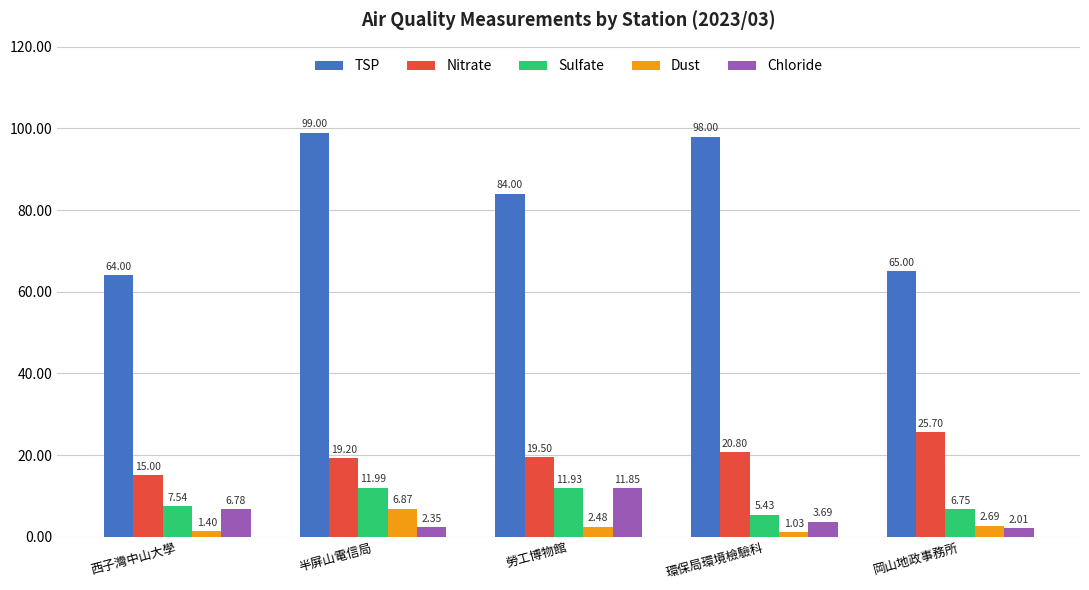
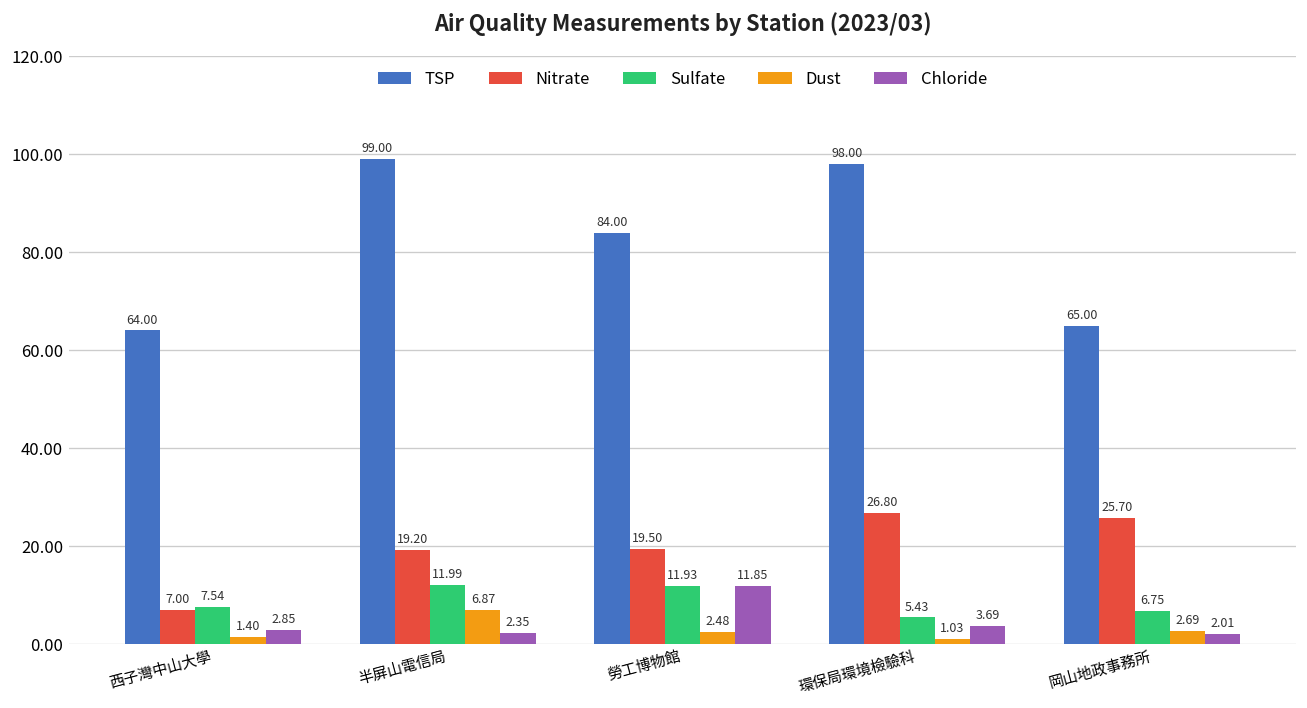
  {
    "TSP": {
      "西子灣中山大學": 64.00,
      "半屏山電信局": 99.00,
      "勞工博物館": 84.00,
      "環保局環境檢驗科": 98.00,
      "岡山地政事務所": 65.00
    },
    "Nitrate": {
-     "西子灣中山大學": 15.00,
+     "西子灣中山大學": 7.00,
      "半屏山電信局": 19.20,
      "勞工博物館": 19.50,
-     "環保局環境檢驗科": 20.80,
+     "環保局環境檢驗科": 26.80,
      "岡山地政事務所": 25.70
    },
    "Sulfate": {
      "西子灣中山大學": 7.54,
      "半屏山電信局": 11.99,
      "勞工博物館": 11.93,
      "環保局環境檢驗科": 5.43,
      "岡山地政事務所": 6.75
    },
    "Dust": {
      "西子灣中山大學": 1.40,
      "半屏山電信局": 6.87,
      "勞工博物館": 2.48,
      "環保局環境檢驗科": 1.03,
      "岡山地政事務所": 2.69
    },
    "Chloride": {
-     "西子灣中山大學": 6.78,
+     "西子灣中山大學": 2.85,
      "半屏山電信局": 2.35,
      "勞工博物館": 11.85,
      "環保局環境檢驗科": 3.69,
      "岡山地政事務所": 2.01
    }
  }
